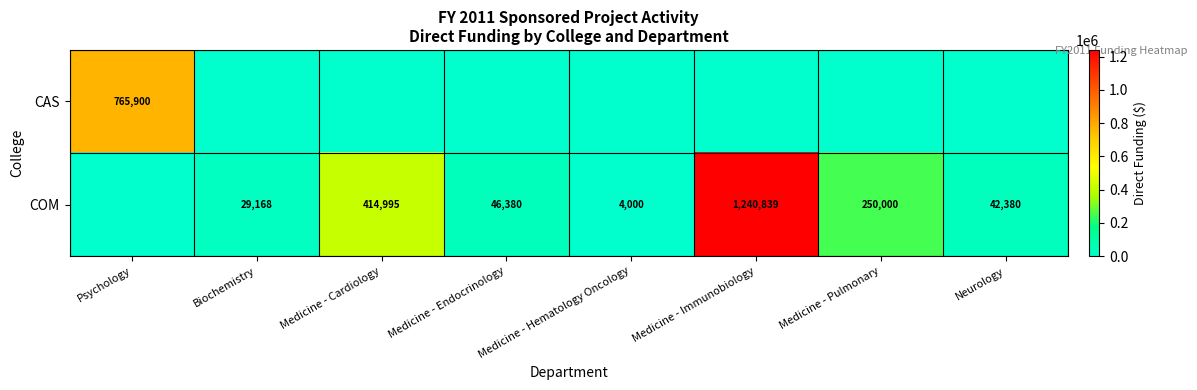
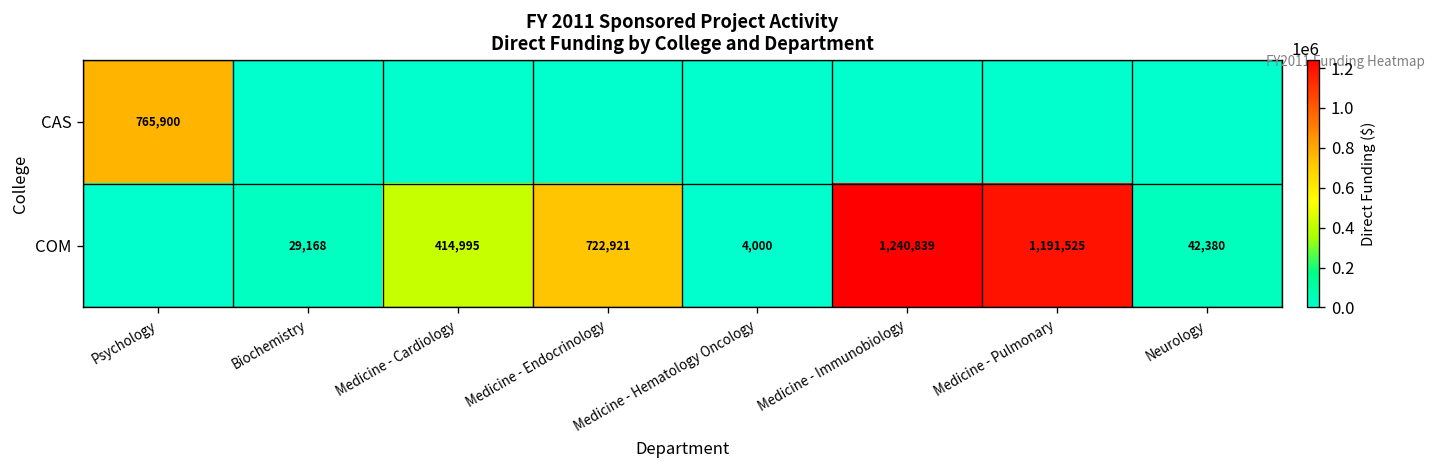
  {
    "CAS": {
      "Psychology": "765,900"
    },
    "COM": {
      "Biochemistry": "29,168",
      "Medicine - Cardiology": "414,995",
-     "Medicine - Endocrinology": "46,380",
+     "Medicine - Endocrinology": "722,921",
      "Medicine - Hematology Oncology": "4,000",
      "Medicine - Immunobiology": "1,240,839",
-     "Medicine - Pulmonary": "250,000",
+     "Medicine - Pulmonary": "1,191,525",
      "Neurology": "42,380"
    }
  }
